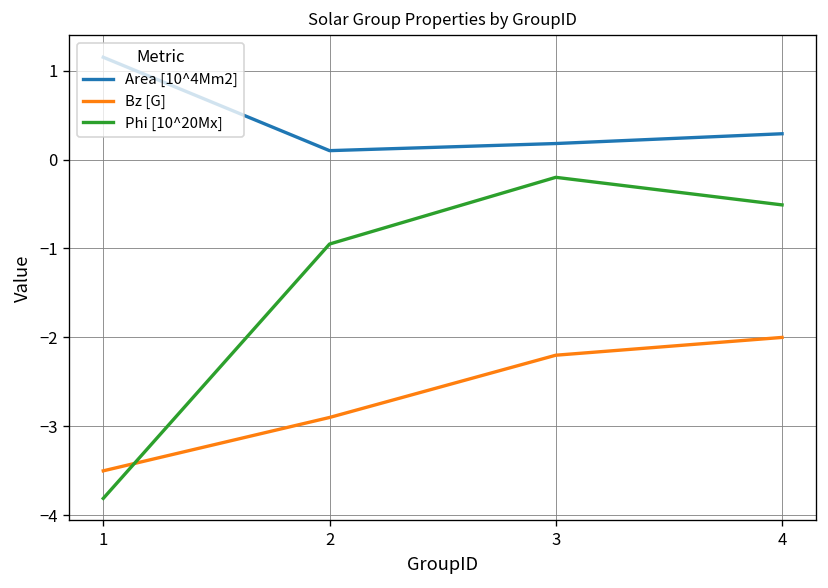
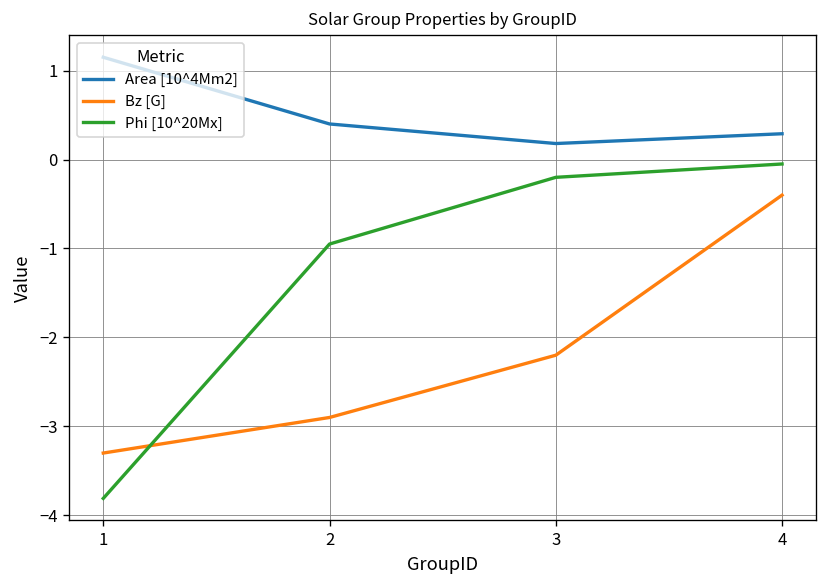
  {
    "Area [10^4Mm2]": {
-     "2": 0.1,
+     "2": 0.4,
      "3": 0.2,
      "4": 0.3
    },
    "Bz [G]": {
-     "1": -3.5,
+     "1": -3.3,
      "2": -2.9,
      "3": -2.2,
-     "4": -2.0
+     "4": -0.4
    },
    "Phi [10^20Mx]": {
      "1": -3.8,
      "2": -1.0,
      "3": -0.2,
-     "4": -0.5
+     "4": -0.1
    }
  }
